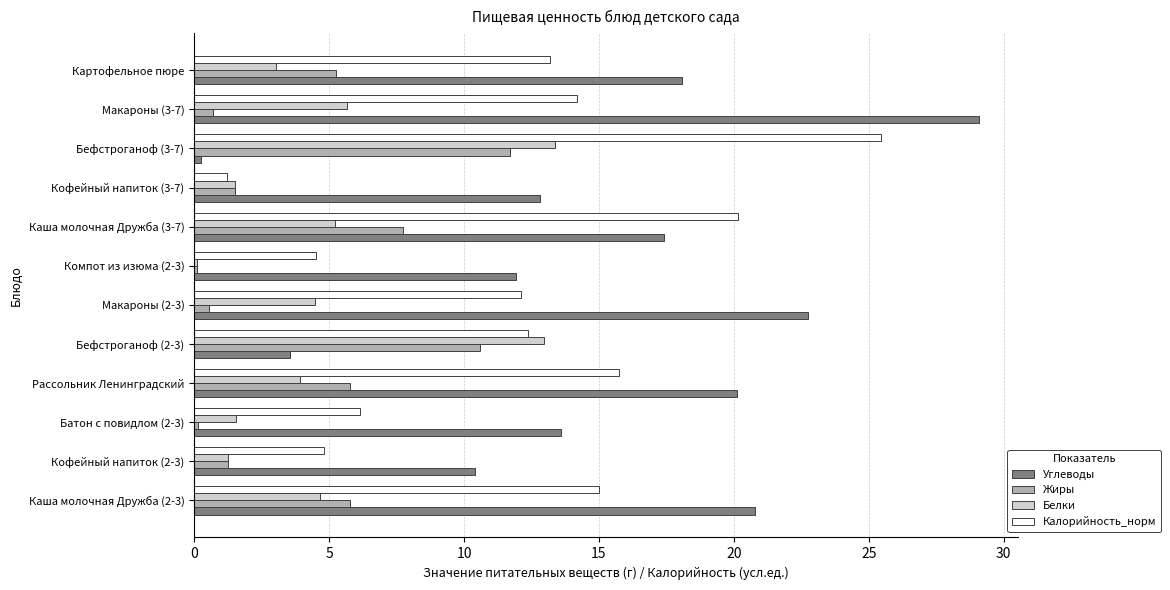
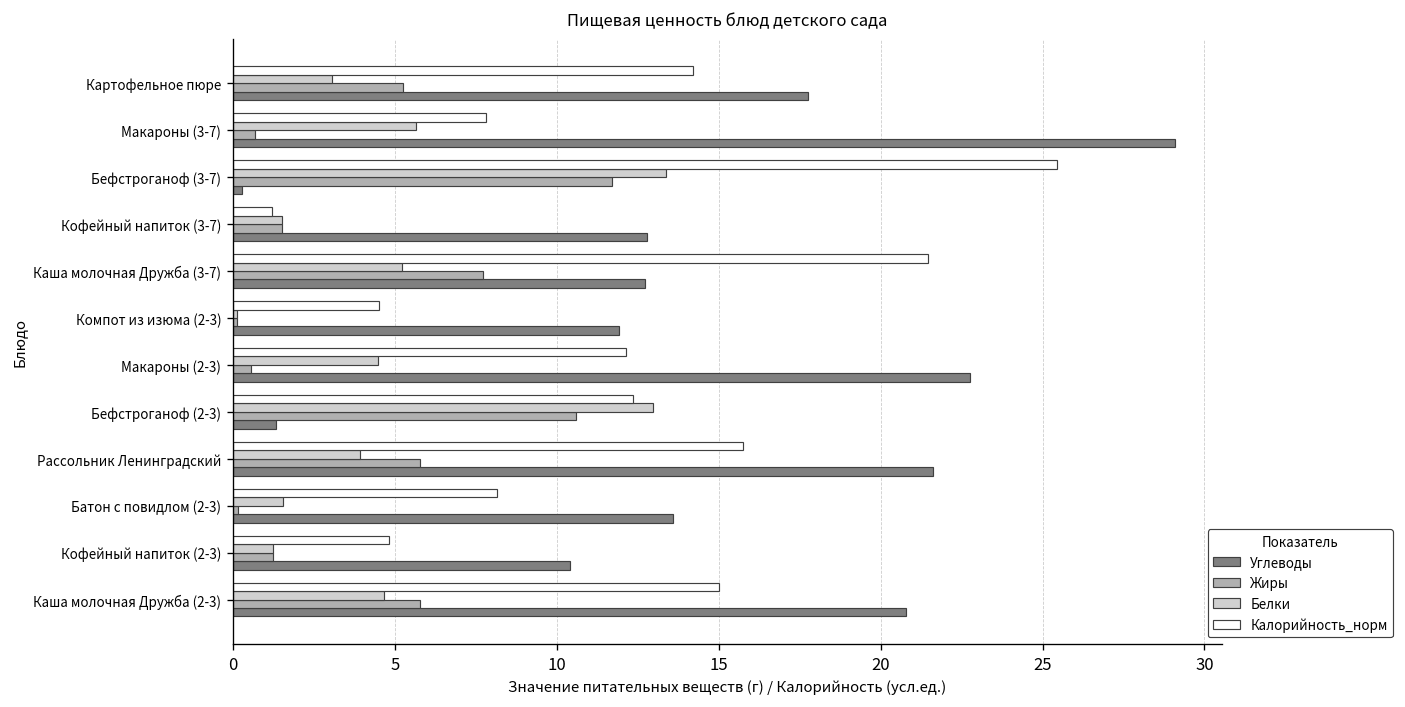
  {
    "Углеводы": {
-     "Картофельное пюре": 18.1,
+     "Картофельное пюре": 17.8,
      "Макароны (3-7)": 29.1,
      "Бефстроганоф (3-7)": 0.3,
      "Кофейный напиток (3-7)": 12.8,
-     "Каша молочная Дружба (3-7)": 17.4,
+     "Каша молочная Дружба (3-7)": 12.7,
      "Компот из изюма (2-3)": 11.9,
      "Макароны (2-3)": 22.8,
-     "Бефстроганоф (2-3)": 3.6,
-     "Рассольник Ленинградский": 20.1,
+     "Бефстроганоф (2-3)": 1.3,
+     "Рассольник Ленинградский": 21.6,
      "Батон с повидлом (2-3)": 13.6,
      "Кофейный напиток (2-3)": 10.4,
      "Каша молочная Дружба (2-3)": 20.8
    },
    "Калорийность_норм": {
-     "Картофельное пюре": 13.2,
-     "Макароны (3-7)": 14.2,
+     "Картофельное пюре": 14.2,
+     "Макароны (3-7)": 7.8,
      "Бефстроганоф (3-7)": 25.5,
      "Кофейный напиток (3-7)": 1.2,
-     "Каша молочная Дружба (3-7)": 20.2,
+     "Каша молочная Дружба (3-7)": 21.5,
      "Компот из изюма (2-3)": 4.5,
      "Макароны (2-3)": 12.1,
      "Бефстроганоф (2-3)": 12.4,
      "Рассольник Ленинградский": 15.8,
-     "Батон с повидлом (2-3)": 6.1,
+     "Батон с повидлом (2-3)": 8.2,
      "Кофейный напиток (2-3)": 4.8,
      "Каша молочная Дружба (2-3)": 15.0
    }
  }
